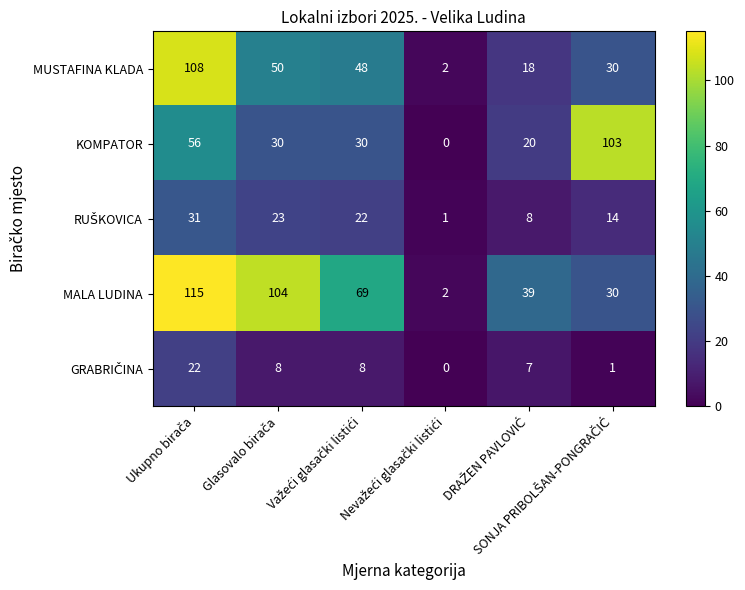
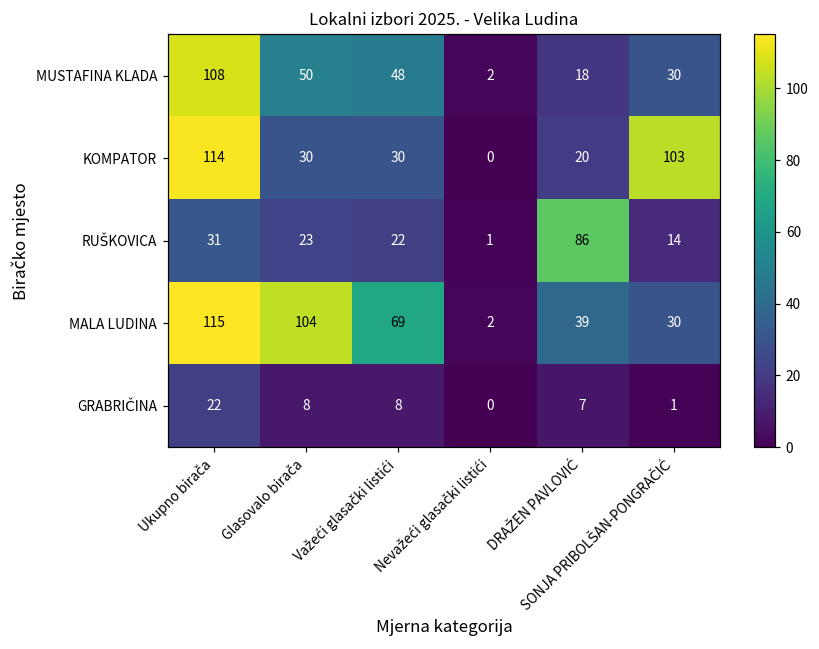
  {
    "MUSTAFINA KLADA": {
      "Ukupno birača": 108,
      "Glasovalo birača": 50,
      "Važeći glasački listići": 48,
      "Nevažeći glasački listići": 2,
      "DRAŽEN PAVLOVIĆ": 18,
      "SONJA PRIBOLŠAN-PONGRAČIĆ": 30
    },
    "KOMPATOR": {
-     "Ukupno birača": 56,
+     "Ukupno birača": 114,
      "Glasovalo birača": 30,
      "Važeći glasački listići": 30,
      "Nevažeći glasački listići": 0,
      "DRAŽEN PAVLOVIĆ": 20,
      "SONJA PRIBOLŠAN-PONGRAČIĆ": 103
    },
    "RUŠKOVICA": {
      "Ukupno birača": 31,
      "Glasovalo birača": 23,
      "Važeći glasački listići": 22,
      "Nevažeći glasački listići": 1,
-     "DRAŽEN PAVLOVIĆ": 8,
+     "DRAŽEN PAVLOVIĆ": 86,
      "SONJA PRIBOLŠAN-PONGRAČIĆ": 14
    },
    "MALA LUDINA": {
      "Ukupno birača": 115,
      "Glasovalo birača": 104,
      "Važeći glasački listići": 69,
      "Nevažeći glasački listići": 2,
      "DRAŽEN PAVLOVIĆ": 39,
      "SONJA PRIBOLŠAN-PONGRAČIĆ": 30
    },
    "GRABRIČINA": {
      "Ukupno birača": 22,
      "Glasovalo birača": 8,
      "Važeći glasački listići": 8,
      "Nevažeći glasački listići": 0,
      "DRAŽEN PAVLOVIĆ": 7,
      "SONJA PRIBOLŠAN-PONGRAČIĆ": 1
    }
  }
